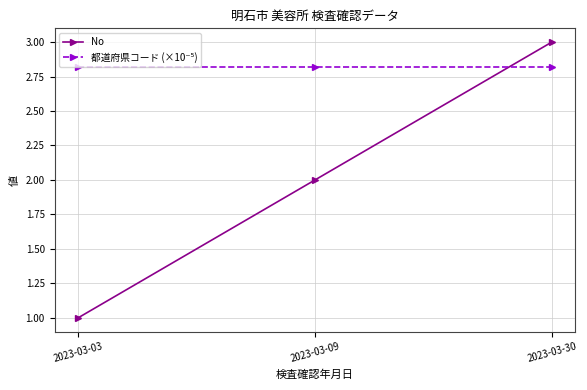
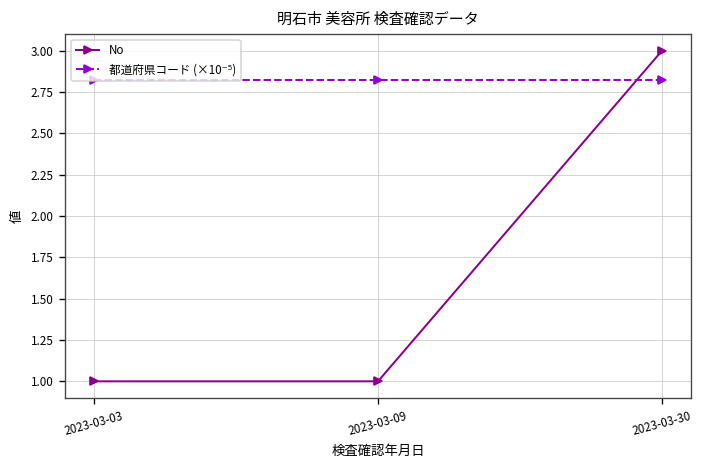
  {
    "No": {
      "2023-03-03": 1,
-     "2023-03-09": 2,
+     "2023-03-09": 1,
      "2023-03-30": 3
    },
    "都道府県コード (×10⁻⁵)": {
      "2023-03-03": 2.82,
      "2023-03-09": 2.82,
      "2023-03-30": 2.82
    }
  }
